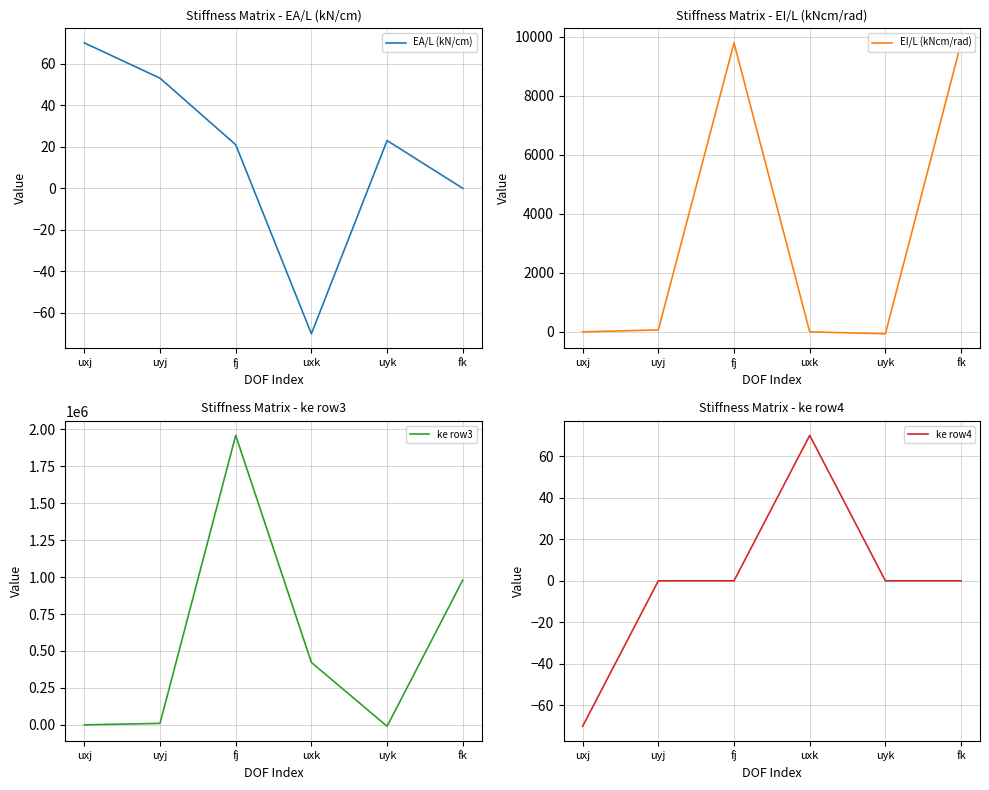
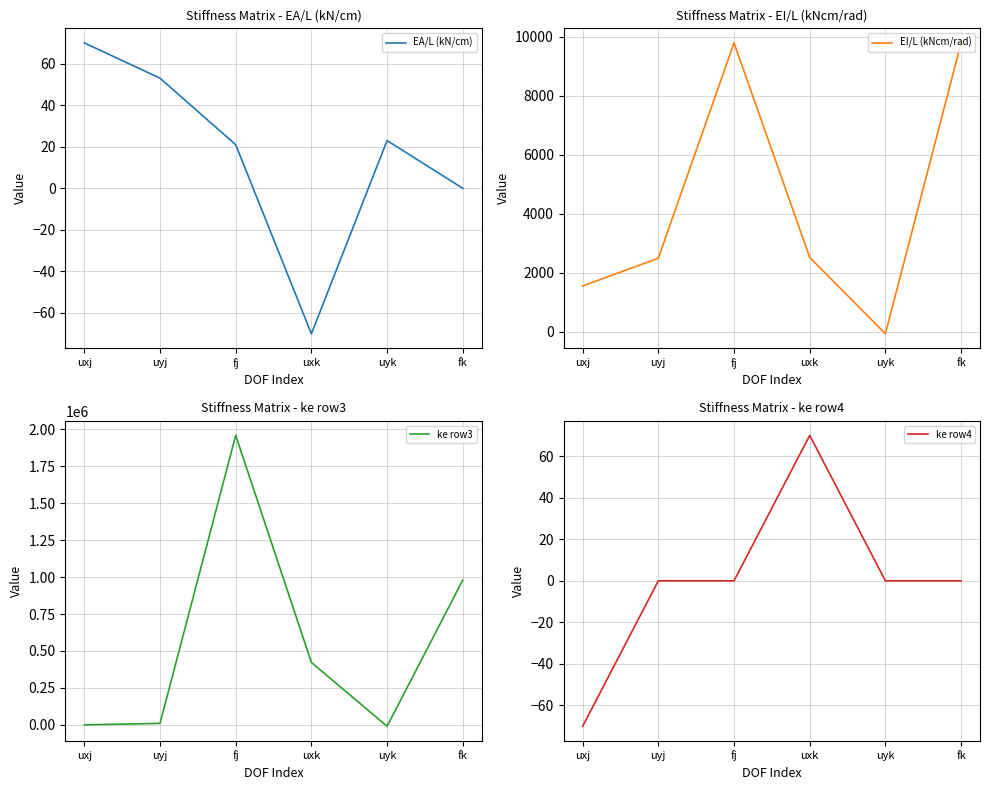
  {
    "Stiffness Matrix - EA/L (kN/cm)": {
      "uxj": 70,
      "uyj": 53,
      "fj": 21,
      "uxk": -70,
      "uyk": 23,
      "fk": 0
    },
    "Stiffness Matrix - EI/L (kNcm/rad)": {
-     "uxj": 0,
-     "uyj": 100,
+     "uxj": 1600,
+     "uyj": 2500,
      "fj": 9800,
-     "uxk": 0,
+     "uxk": 2500,
      "uyk": -100
    },
    "Stiffness Matrix - ke row3": {
      "uxj": 0,
      "uyj": 10000,
      "fj": 1960000,
      "uxk": 420000,
      "uyk": -10000,
      "fk": 980000
    },
    "Stiffness Matrix - ke row4": {
      "uxj": -70,
      "uyj": 0,
      "fj": 0,
      "uxk": 70,
      "uyk": 0,
      "fk": 0
    }
  }
